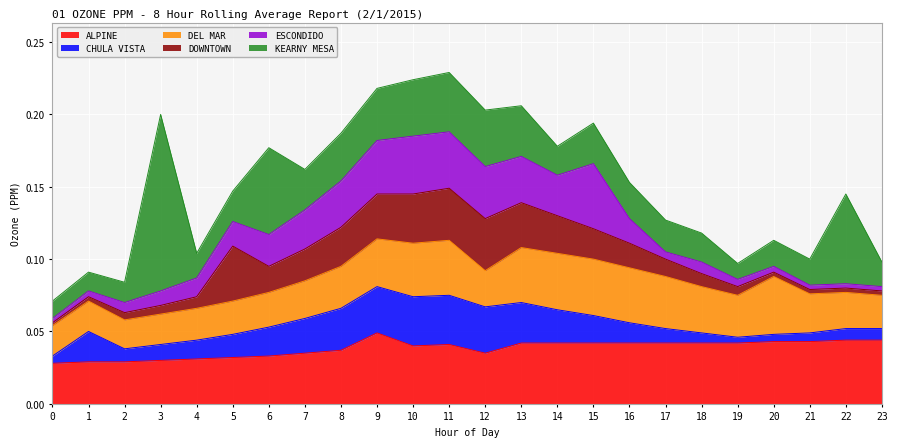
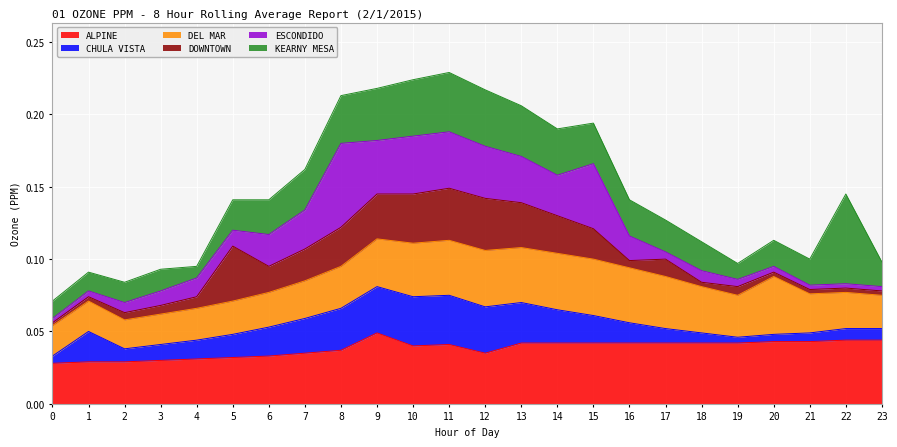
  {
    "ALPINE": {
      "0": 0.028,
      "1": 0.029,
      "2": 0.029,
      "3": 0.030,
      "4": 0.031,
      "5": 0.032,
      "6": 0.033,
      "7": 0.035,
      "8": 0.037,
      "9": 0.049,
      "10": 0.040,
      "11": 0.041,
      "12": 0.035,
      "13": 0.042,
      "14": 0.042,
      "15": 0.042,
      "16": 0.042,
      "17": 0.042,
      "18": 0.042,
      "19": 0.042,
      "20": 0.043,
      "21": 0.043,
      "22": 0.044,
      "23": 0.044
    },
    "CHULA VISTA": {
      "0": 0.005,
      "1": 0.021,
      "2": 0.009,
      "3": 0.011,
      "4": 0.013,
      "5": 0.016,
      "6": 0.020,
      "7": 0.024,
      "8": 0.029,
      "9": 0.032,
      "10": 0.034,
      "11": 0.034,
      "12": 0.032,
      "13": 0.028,
      "14": 0.023,
      "15": 0.019,
      "16": 0.014,
      "17": 0.010,
      "18": 0.007,
      "19": 0.004,
      "20": 0.005,
      "21": 0.006,
      "22": 0.008,
      "23": 0.008
    },
    "DEL MAR": {
      "0": 0.021,
      "1": 0.021,
      "2": 0.020,
      "3": 0.021,
      "4": 0.022,
      "5": 0.023,
      "6": 0.024,
      "7": 0.026,
      "8": 0.029,
      "9": 0.033,
      "10": 0.037,
      "11": 0.038,
-     "12": 0.025,
+     "12": 0.039,
      "13": 0.038,
      "14": 0.039,
      "15": 0.039,
      "16": 0.038,
      "17": 0.036,
      "18": 0.032,
      "19": 0.029,
      "20": 0.040,
      "21": 0.027,
      "22": 0.025,
      "23": 0.023
    },
    "DOWNTOWN": {
      "0": 0.002,
      "1": 0.003,
      "2": 0.005,
      "3": 0.006,
      "4": 0.008,
      "5": 0.038,
      "6": 0.018,
      "7": 0.022,
      "8": 0.027,
      "9": 0.031,
      "10": 0.034,
      "11": 0.036,
      "12": 0.036,
      "13": 0.031,
      "14": 0.026,
      "15": 0.021,
-     "16": 0.017,
+     "16": 0.005,
      "17": 0.012,
-     "18": 0.009,
+     "18": 0.003,
      "19": 0.006,
      "20": 0.003,
      "21": 0.003,
      "22": 0.003,
      "23": 0.003
    },
    "ESCONDIDO": {
      "0": 0.003,
      "1": 0.004,
      "2": 0.007,
      "3": 0.010,
      "4": 0.013,
-     "5": 0.017,
+     "5": 0.011,
      "6": 0.022,
      "7": 0.027,
-     "8": 0.032,
+     "8": 0.058,
      "9": 0.037,
      "10": 0.040,
      "11": 0.039,
      "12": 0.036,
      "13": 0.032,
      "14": 0.028,
      "15": 0.045,
      "16": 0.017,
      "17": 0.005,
      "18": 0.008,
      "19": 0.005,
      "20": 0.004,
      "21": 0.003,
      "22": 0.003,
      "23": 0.003
    },
    "KEARNY MESA": {
      "0": 0.012,
      "1": 0.013,
      "2": 0.014,
-     "3": 0.122,
-     "4": 0.017,
+     "3": 0.015,
+     "4": 0.008,
      "5": 0.021,
-     "6": 0.060,
+     "6": 0.024,
      "7": 0.028,
      "8": 0.033,
      "9": 0.036,
      "10": 0.039,
      "11": 0.041,
      "12": 0.039,
      "13": 0.035,
-     "14": 0.020,
+     "14": 0.032,
      "15": 0.028,
      "16": 0.025,
      "17": 0.022,
      "18": 0.020,
      "19": 0.011,
      "20": 0.018,
      "21": 0.018,
      "22": 0.062,
      "23": 0.017
    }
  }
